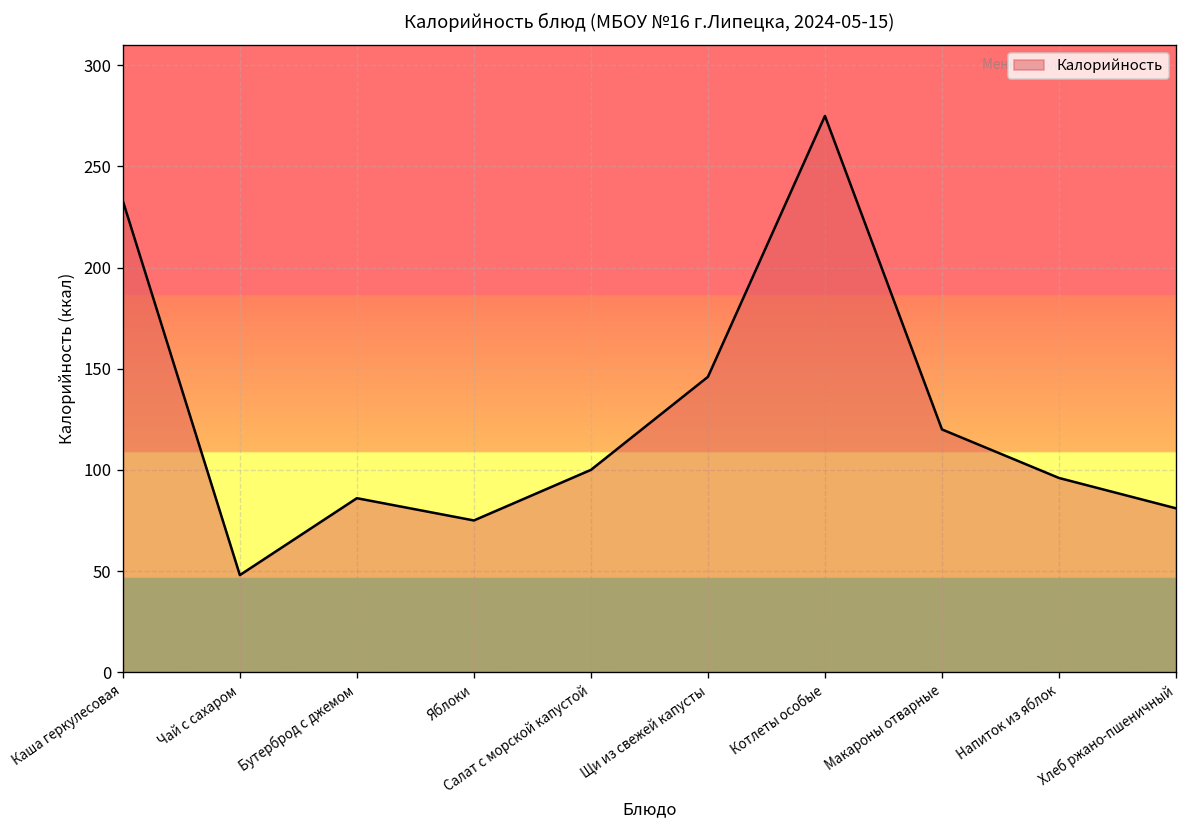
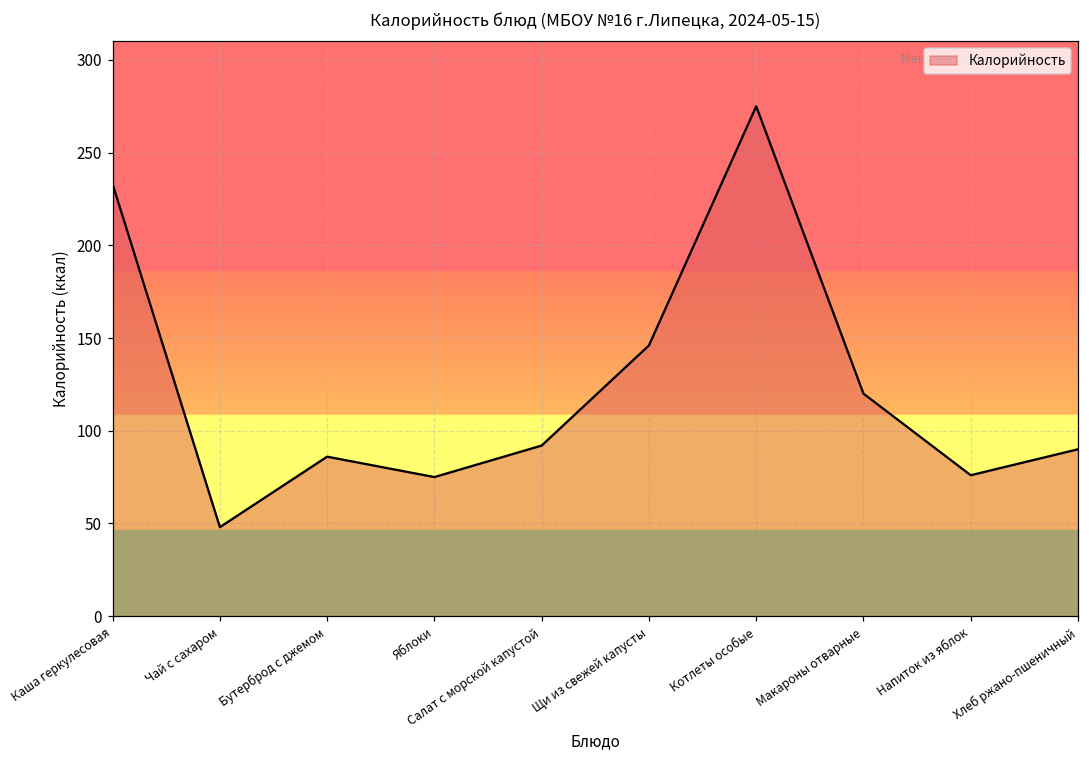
  {
    "Каша геркулесовая": 233,
    "Чай с сахаром": 48,
    "Бутерброд с джемом": 86,
    "Яблоки": 75,
-   "Салат с морской капустой": 100,
+   "Салат с морской капустой": 92,
    "Щи из свежей капусты": 146,
    "Котлеты особые": 275,
    "Макароны отварные": 120,
-   "Напиток из яблок": 96,
-   "Хлеб ржано-пшеничный": 81
+   "Напиток из яблок": 76,
+   "Хлеб ржано-пшеничный": 90
  }
